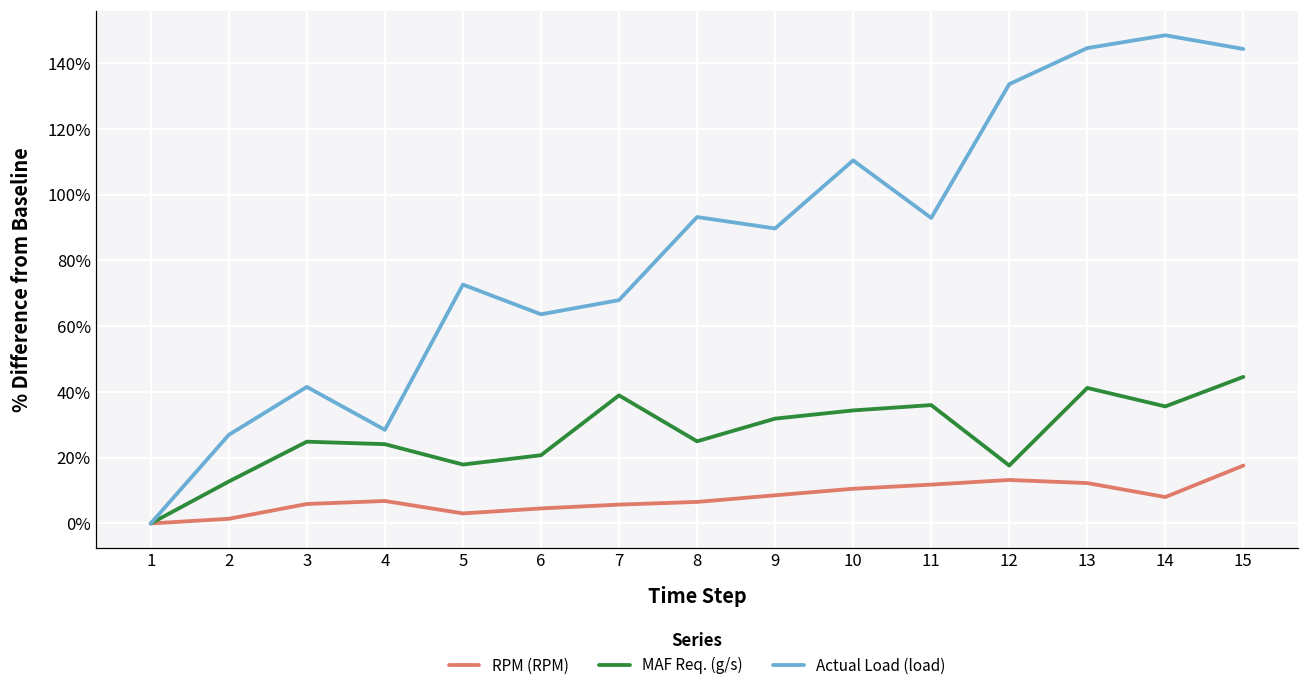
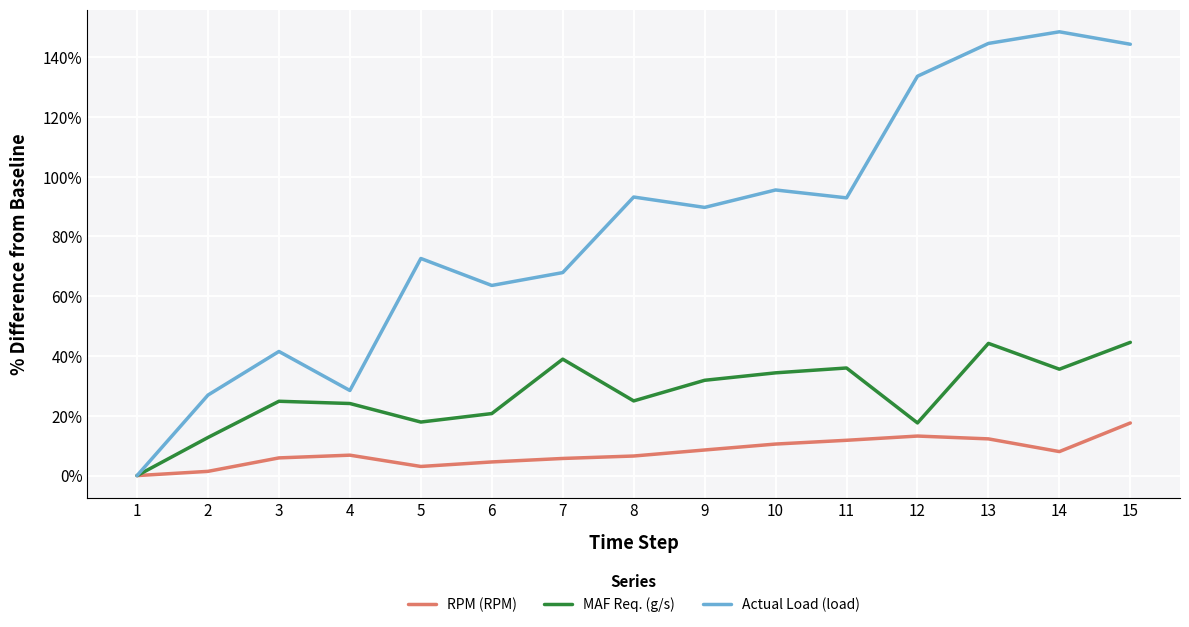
  {
    "RPM (RPM)": {
      "2": "1%",
      "3": "6%",
      "4": "7%",
      "5": "3%",
      "6": "5%",
      "7": "6%",
      "8": "7%",
      "9": "9%",
      "10": "11%",
      "11": "12%",
      "12": "13%",
      "13": "12%",
      "14": "8%",
      "15": "18%"
    },
    "MAF Req. (g/s)": {
      "2": "13%",
      "3": "25%",
      "4": "24%",
      "5": "18%",
      "6": "21%",
      "7": "39%",
      "8": "25%",
      "9": "32%",
      "10": "34%",
      "11": "36%",
      "12": "18%",
-     "13": "41%",
+     "13": "44%",
      "14": "36%",
      "15": "45%"
    },
    "Actual Load (load)": {
      "2": "27%",
      "3": "42%",
      "4": "28%",
      "5": "73%",
      "6": "64%",
      "7": "68%",
      "8": "93%",
      "9": "90%",
-     "10": "110%",
+     "10": "96%",
      "11": "93%",
      "12": "134%",
      "13": "145%",
      "14": "148%",
      "15": "144%"
    }
  }
